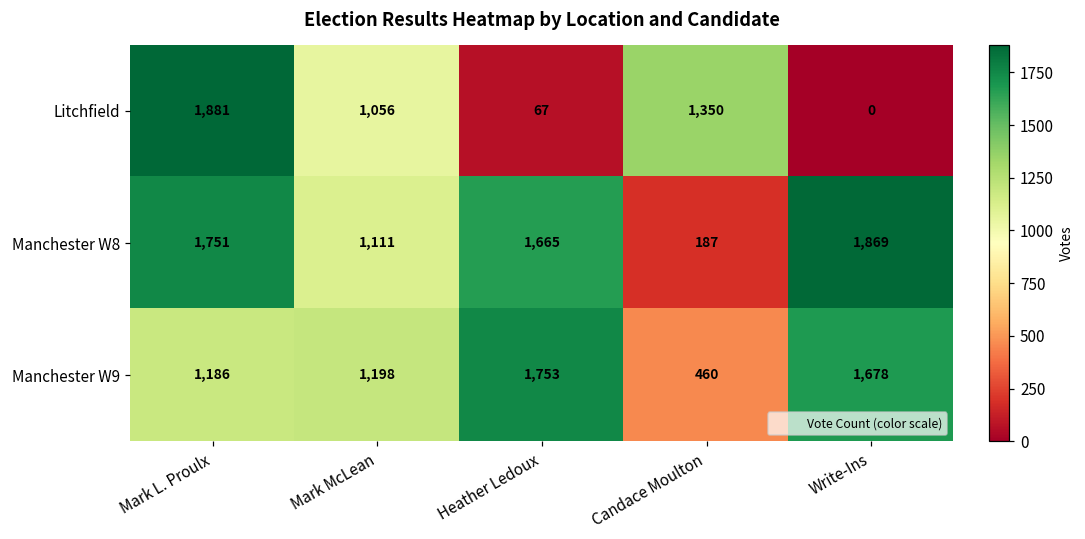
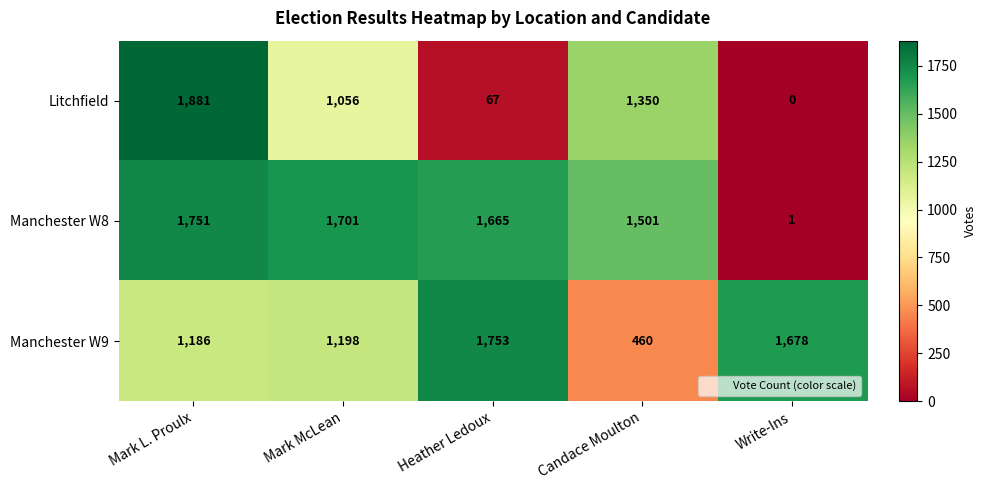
  {
    "Litchfield": {
      "Mark L. Proulx": "1,881",
      "Mark McLean": "1,056",
      "Heather Ledoux": "67",
      "Candace Moulton": "1,350",
      "Write-Ins": "0"
    },
    "Manchester W8": {
      "Mark L. Proulx": "1,751",
-     "Mark McLean": "1,111",
+     "Mark McLean": "1,701",
      "Heather Ledoux": "1,665",
-     "Candace Moulton": "187",
-     "Write-Ins": "1,869"
+     "Candace Moulton": "1,501",
+     "Write-Ins": "1"
    },
    "Manchester W9": {
      "Mark L. Proulx": "1,186",
      "Mark McLean": "1,198",
      "Heather Ledoux": "1,753",
      "Candace Moulton": "460",
      "Write-Ins": "1,678"
    }
  }
